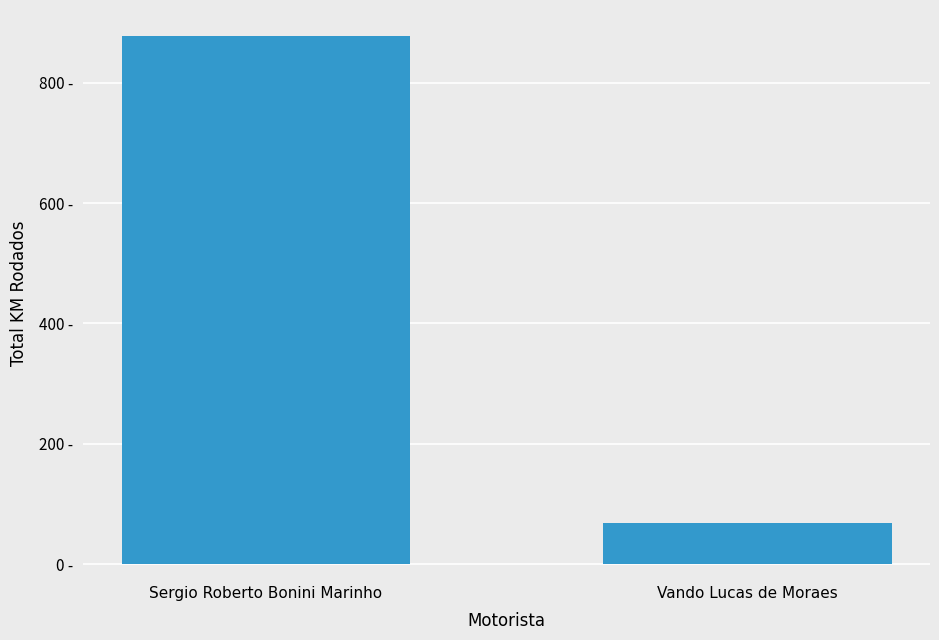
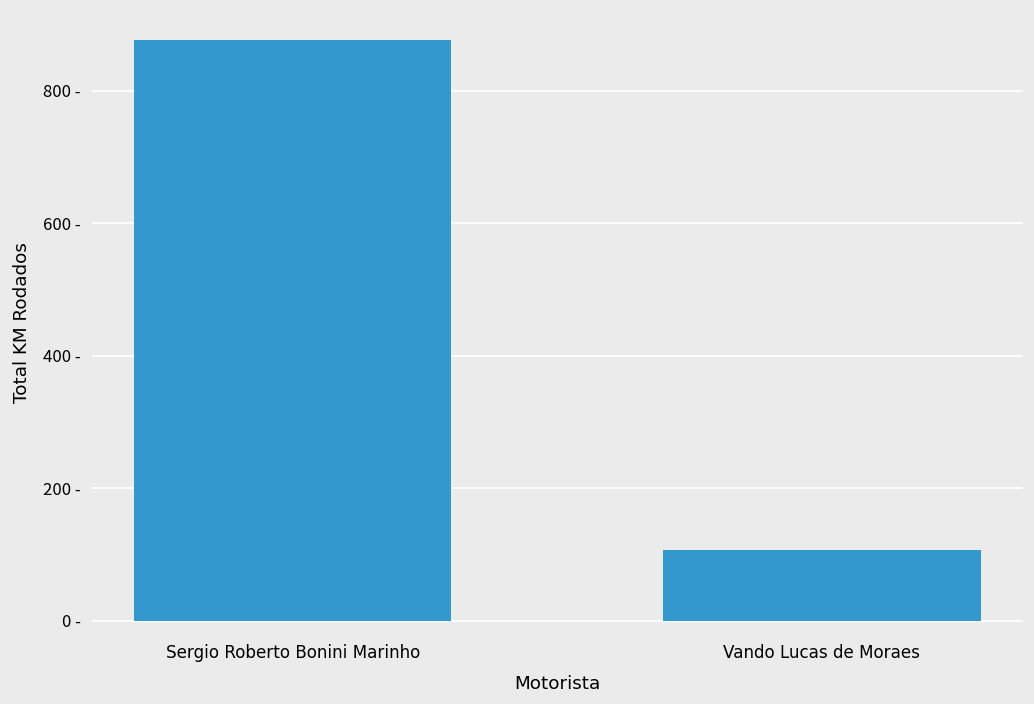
  {
    "Sergio Roberto Bonini Marinho": "880 -",
-   "Vando Lucas de Moraes": "70 -"
+   "Vando Lucas de Moraes": "110 -"
  }
